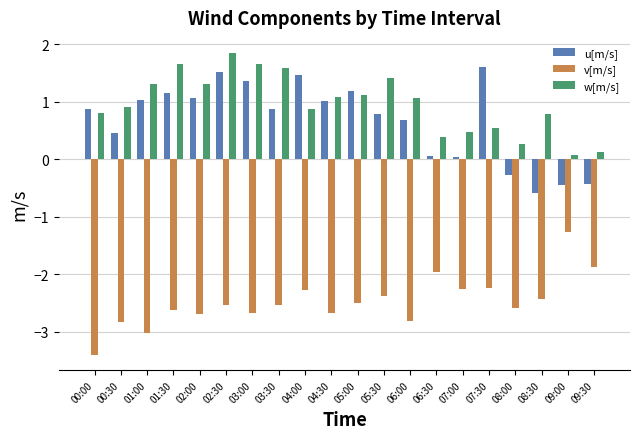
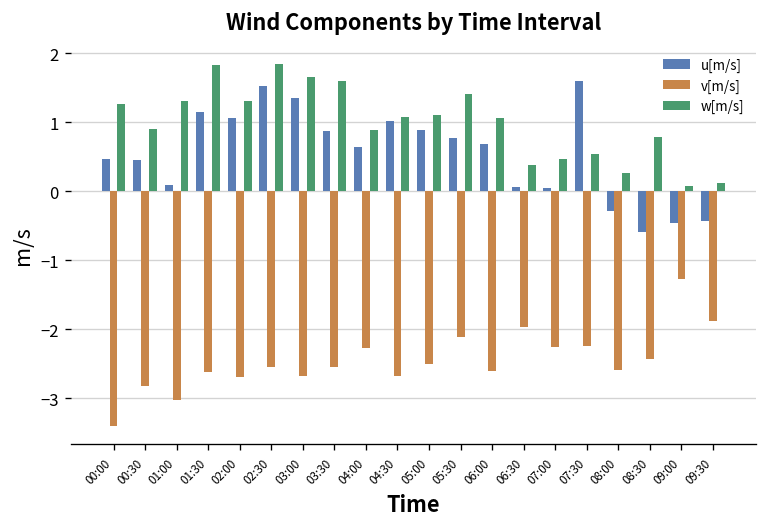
  {
    "u[m/s]": {
-     "00:00": 0.9,
+     "00:00": 0.5,
      "00:30": 0.5,
-     "01:00": 1.0,
+     "01:00": 0.1,
      "01:30": 1.2,
      "02:00": 1.1,
      "02:30": 1.5,
      "03:00": 1.4,
      "03:30": 0.9,
-     "04:00": 1.5,
+     "04:00": 0.6,
      "04:30": 1.0,
-     "05:00": 1.2,
+     "05:00": 0.9,
      "05:30": 0.8,
      "06:00": 0.7,
      "06:30": 0.1,
      "07:30": 1.6,
      "08:00": -0.3,
      "08:30": -0.6,
      "09:00": -0.5,
      "09:30": -0.4
    },
    "v[m/s]": {
      "00:00": -3.4,
      "00:30": -2.8,
      "01:00": -3.0,
      "01:30": -2.6,
      "02:00": -2.7,
      "02:30": -2.5,
      "03:00": -2.7,
      "03:30": -2.5,
      "04:00": -2.3,
      "04:30": -2.7,
      "05:00": -2.5,
-     "05:30": -2.4,
-     "06:00": -2.8,
+     "05:30": -2.1,
+     "06:00": -2.6,
      "06:30": -2.0,
      "07:00": -2.3,
      "07:30": -2.2,
      "08:00": -2.6,
      "08:30": -2.4,
      "09:00": -1.3,
      "09:30": -1.9
    },
    "w[m/s]": {
-     "00:00": 0.8,
+     "00:00": 1.3,
      "00:30": 0.9,
      "01:00": 1.3,
-     "01:30": 1.7,
+     "01:30": 1.8,
      "02:00": 1.3,
      "02:30": 1.8,
      "03:00": 1.7,
      "03:30": 1.6,
      "04:00": 0.9,
      "04:30": 1.1,
      "05:00": 1.1,
      "05:30": 1.4,
      "06:00": 1.1,
      "06:30": 0.4,
      "07:00": 0.5,
      "07:30": 0.5,
      "08:00": 0.3,
      "08:30": 0.8,
      "09:00": 0.1,
      "09:30": 0.1
    }
  }
